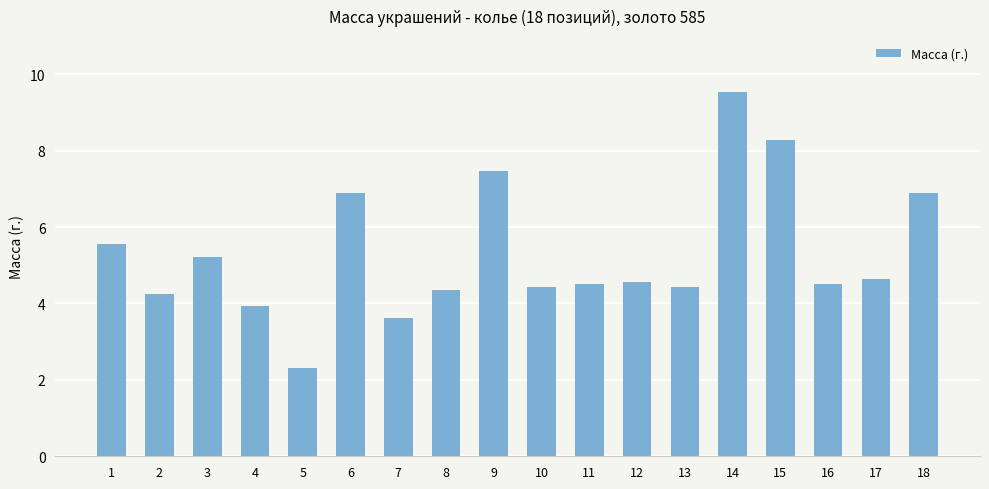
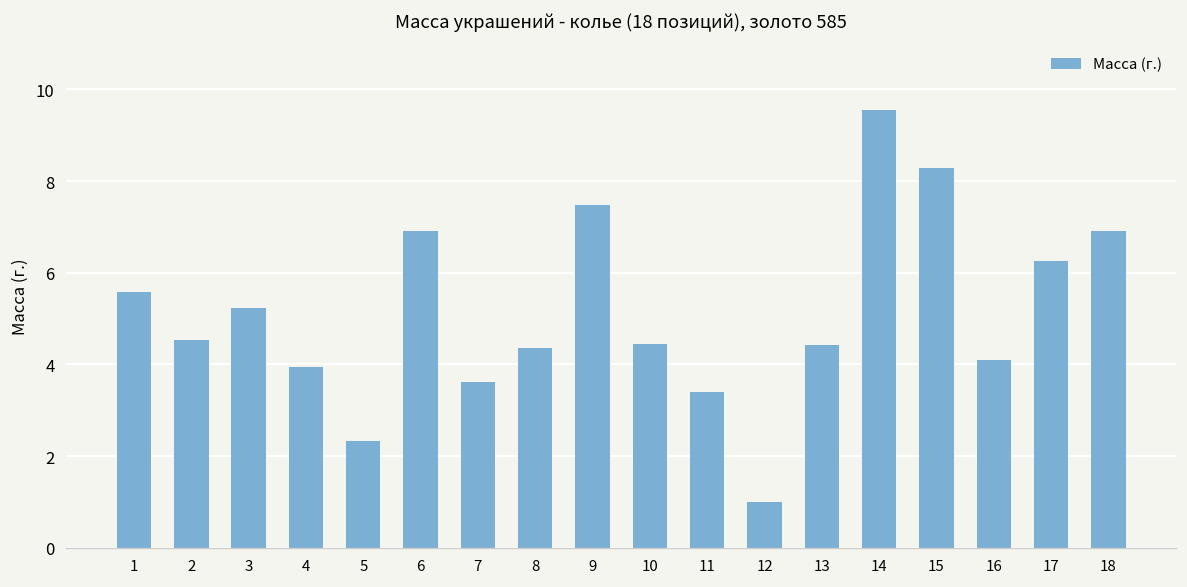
  {
    "1": 5.6,
-   "2": 4.3,
+   "2": 4.5,
    "3": 5.2,
    "4": 3.9,
    "5": 2.3,
    "6": 6.9,
    "7": 3.6,
    "8": 4.4,
    "9": 7.5,
    "10": 4.4,
-   "11": 4.5,
-   "12": 4.6,
+   "11": 3.4,
+   "12": 1.0,
    "13": 4.4,
    "14": 9.5,
    "15": 8.3,
-   "16": 4.5,
-   "17": 4.6,
+   "16": 4.1,
+   "17": 6.3,
    "18": 6.9
  }
